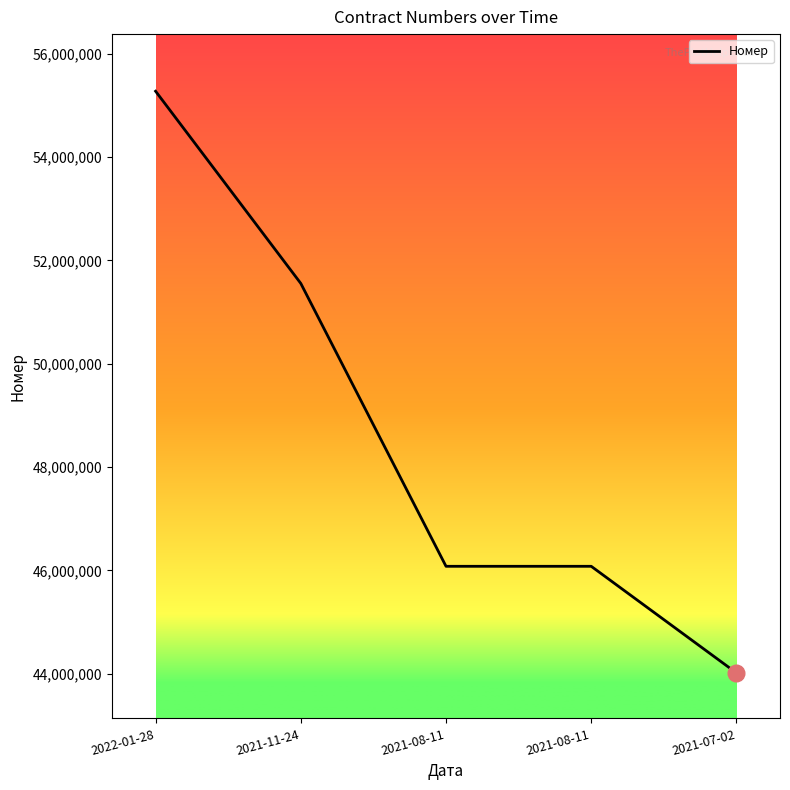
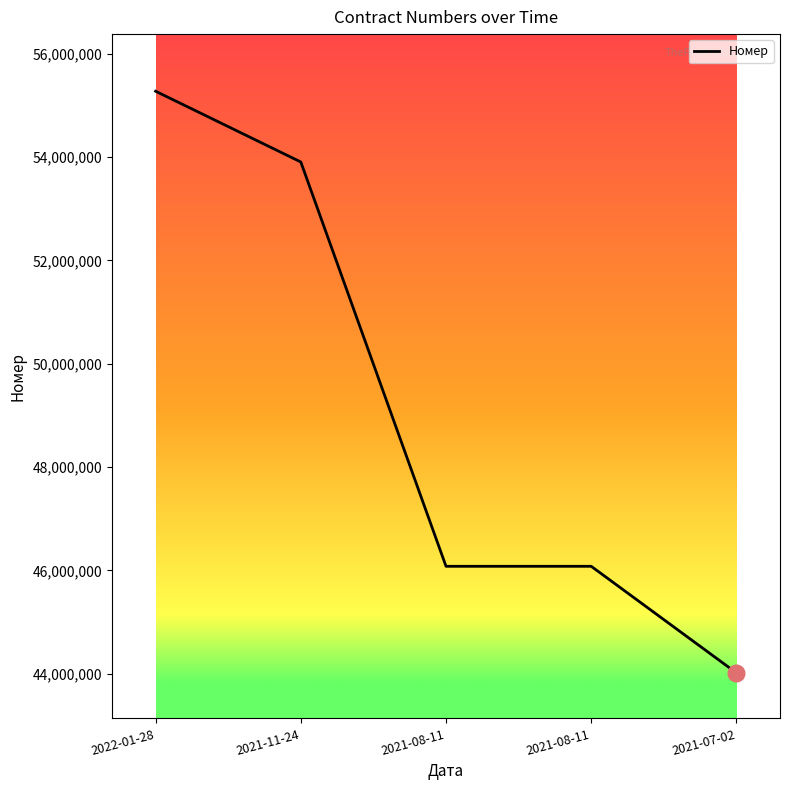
  {
    "Номер": {
      "2022-01-28": "55,300,000",
-     "2021-11-24": "51,600,000"
+     "2021-11-24": "53,900,000"
    }
  }
